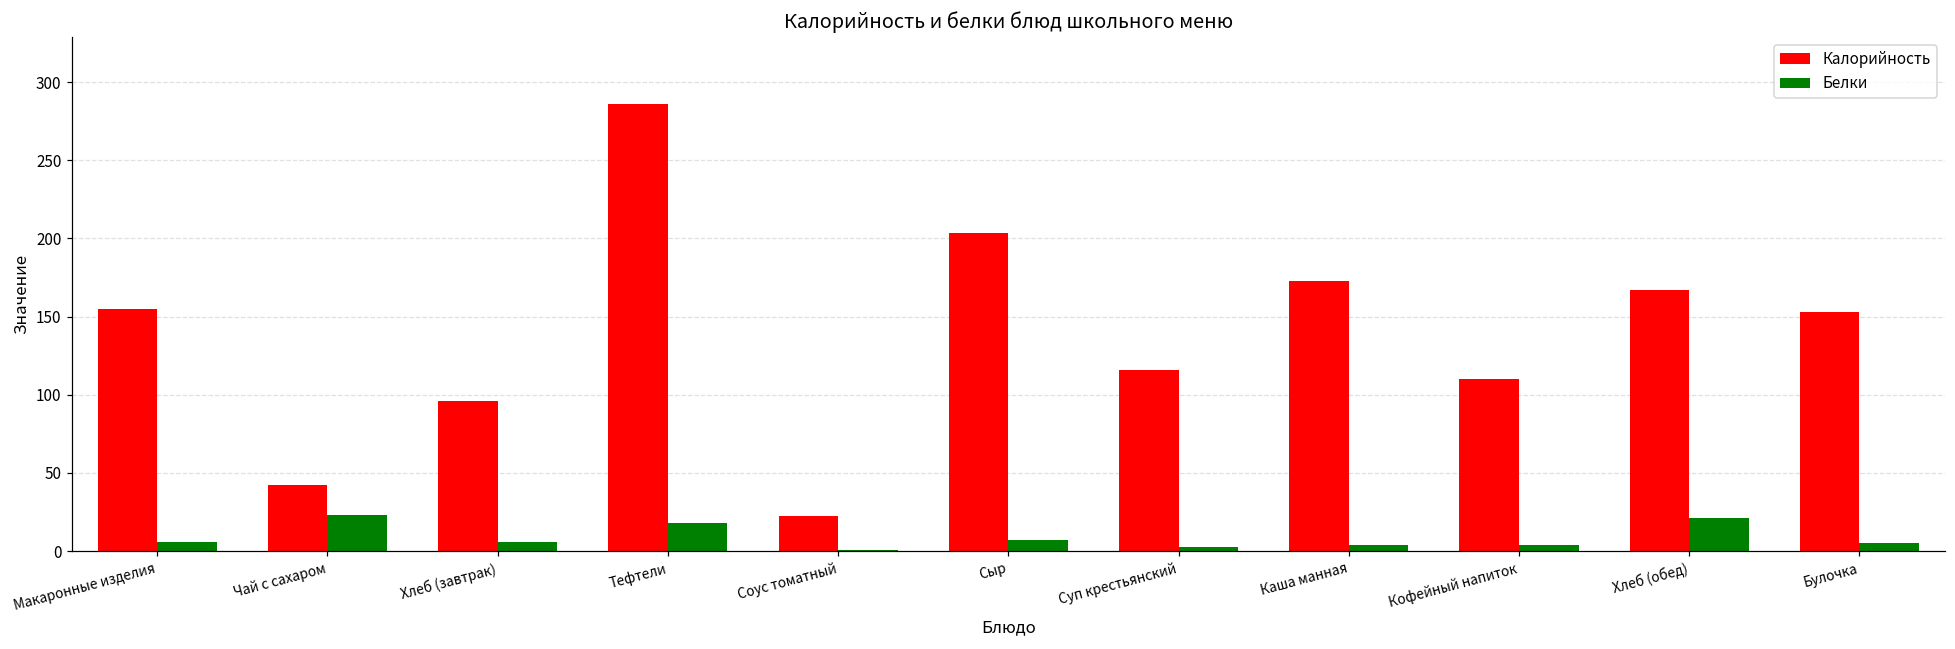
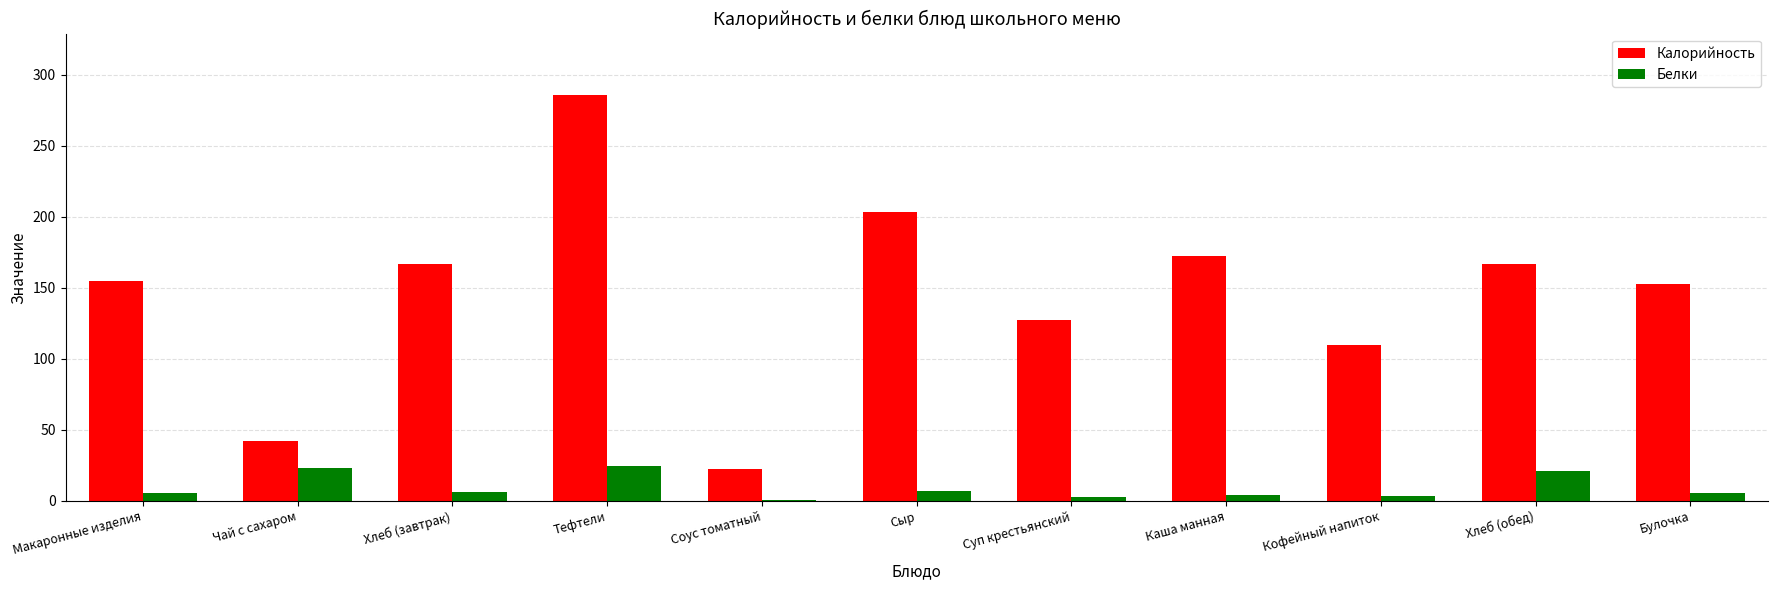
  {
    "Калорийность": {
      "Макаронные изделия": 155,
      "Чай с сахаром": 42,
-     "Хлеб (завтрак)": 96,
+     "Хлеб (завтрак)": 167,
      "Тефтели": 286,
      "Соус томатный": 22,
      "Сыр": 203,
-     "Суп крестьянский": 116,
+     "Суп крестьянский": 127,
      "Каша манная": 173,
      "Кофейный напиток": 110,
      "Хлеб (обед)": 167,
      "Булочка": 153
    },
    "Белки": {
      "Макаронные изделия": 6,
      "Чай с сахаром": 23,
      "Хлеб (завтрак)": 6,
-     "Тефтели": 18,
+     "Тефтели": 25,
      "Сыр": 7,
      "Суп крестьянский": 3,
      "Каша манная": 4,
      "Кофейный напиток": 4,
      "Хлеб (обед)": 21,
      "Булочка": 5
    }
  }
